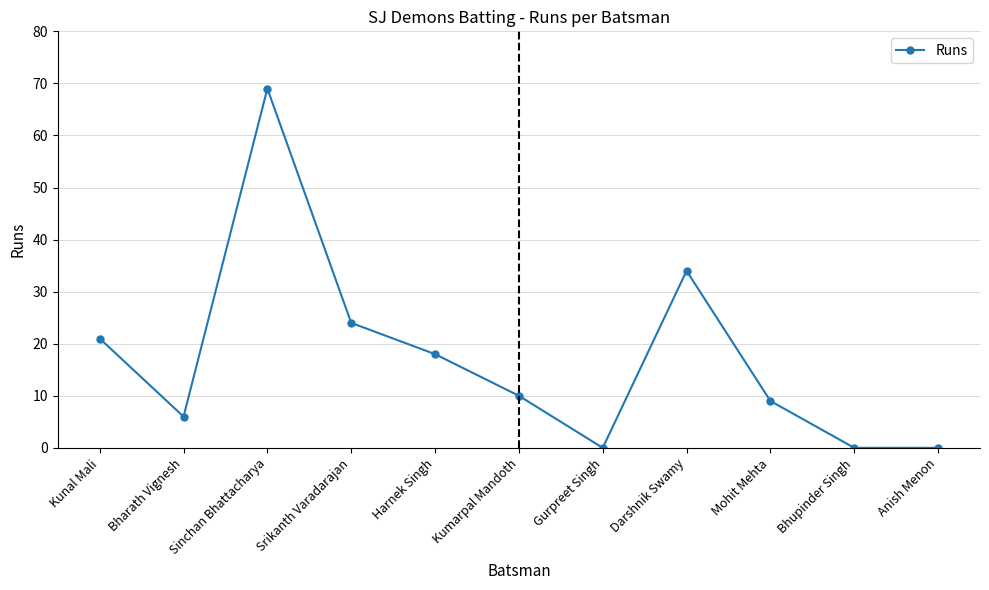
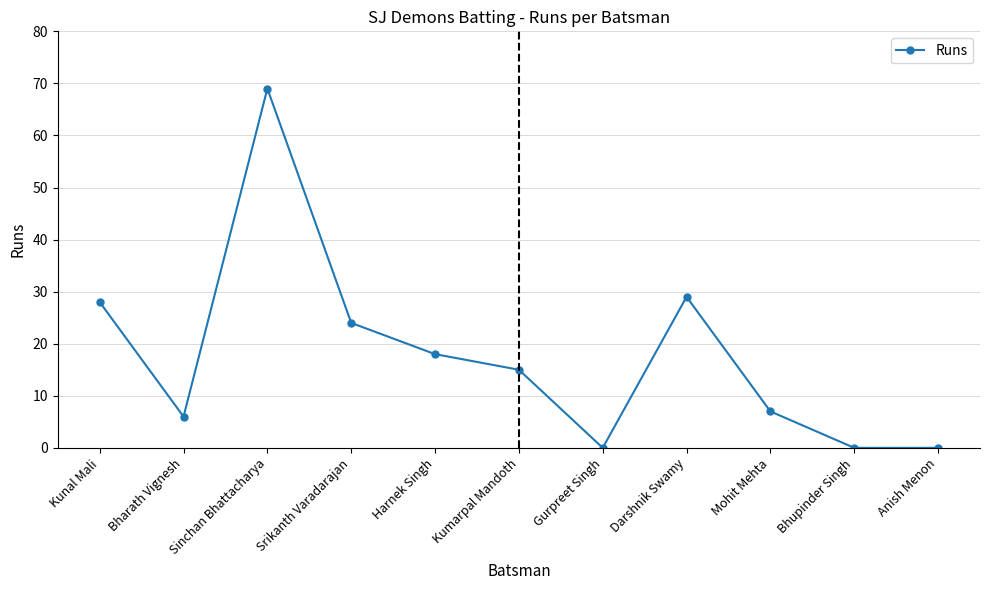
  {
-   "Kunal Mali": 21,
+   "Kunal Mali": 28,
    "Bharath Vignesh": 6,
    "Sinchan Bhattacharya": 69,
    "Srikanth Varadarajan": 24,
    "Harnek Singh": 18,
-   "Kumarpal Mandoth": 10,
+   "Kumarpal Mandoth": 15,
    "Gurpreet Singh": 0,
-   "Darshnik Swamy": 34,
-   "Mohit Mehta": 9,
+   "Darshnik Swamy": 29,
+   "Mohit Mehta": 7,
    "Bhupinder Singh": 0,
    "Anish Menon": 0
  }
